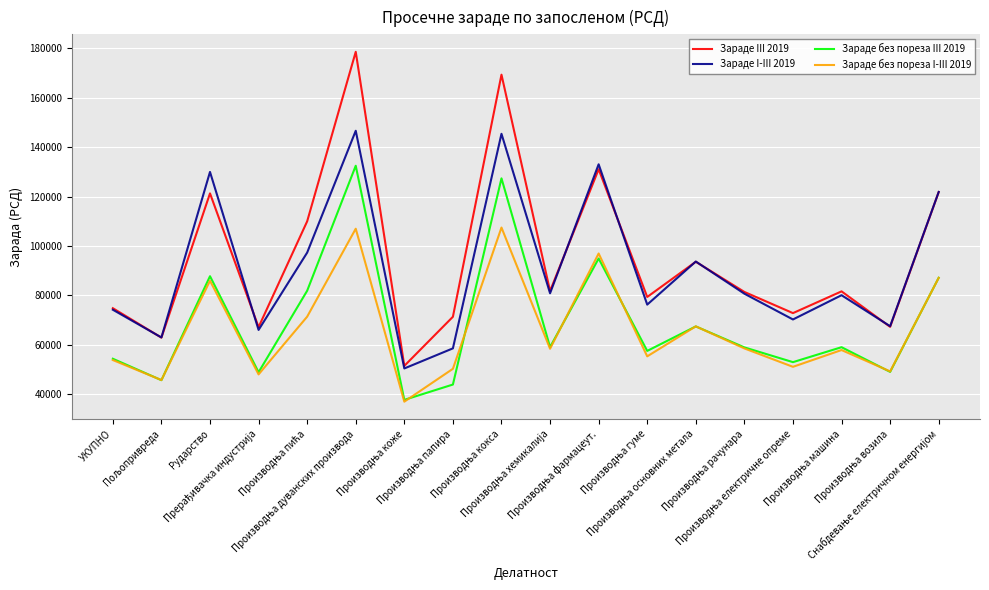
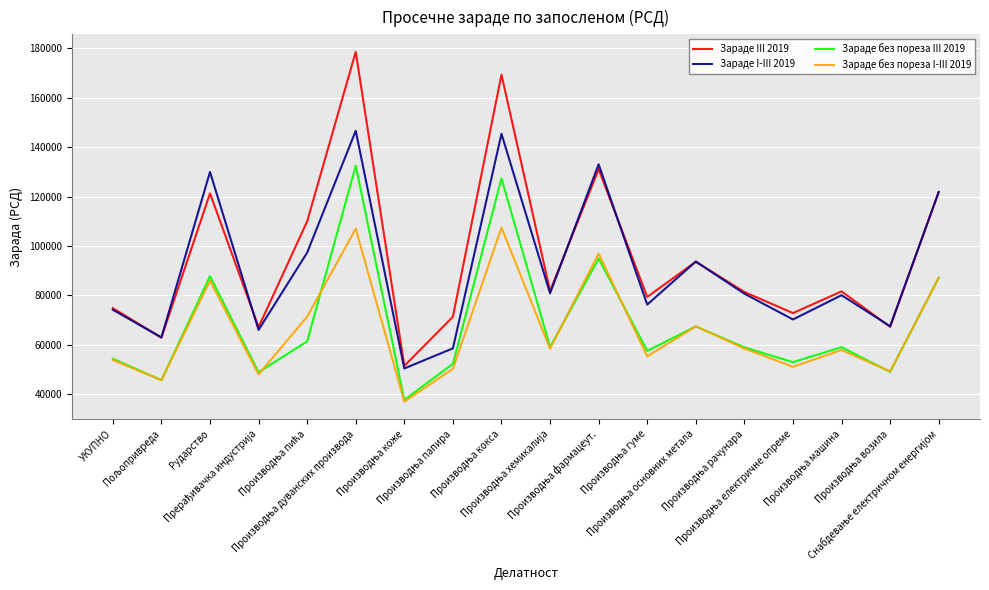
  {
    "Зараде III 2019": {
      "Рударство": 121000,
      "Прерађивачка индустрија": 67000,
      "Производња пића": 110000,
      "Производња дуванских производа": 179000,
      "Производња коже": 51000,
      "Производња папира": 71000,
      "Производња кокса": 169000,
      "Производња фармацеут.": 131000,
      "Производња гуме": 79000,
      "Производња електричне опреме": 73000,
      "Производња машина": 82000
    },
    "Зараде I-III 2019": {
      "Рударство": 130000,
      "Прерађивачка индустрија": 66000,
      "Производња пића": 97000,
      "Производња дуванских производа": 147000,
      "Производња коже": 50000,
      "Производња папира": 58000,
      "Производња кокса": 145000,
      "Производња фармацеут.": 133000,
      "Производња гуме": 76000,
      "Производња електричне опреме": 70000,
      "Производња машина": 80000
    },
    "Зараде без пореза III 2019": {
      "Рударство": 88000,
-     "Производња пића": 82000,
+     "Производња пића": 61000,
      "Производња дуванских производа": 132000,
-     "Производња папира": 44000,
+     "Производња папира": 52000,
      "Производња кокса": 127000,
      "Производња фармацеут.": 95000,
      "Производња гуме": 57000,
      "Производња електричне опреме": 53000,
      "Производња машина": 59000
    },
    "Зараде без пореза I-III 2019": {
      "Рударство": 86000,
      "Производња пића": 71000,
      "Производња дуванских производа": 107000,
      "Производња папира": 50000,
      "Производња кокса": 107000,
      "Производња фармацеут.": 97000,
      "Производња гуме": 55000,
      "Производња електричне опреме": 51000,
      "Производња машина": 58000
    }
  }
